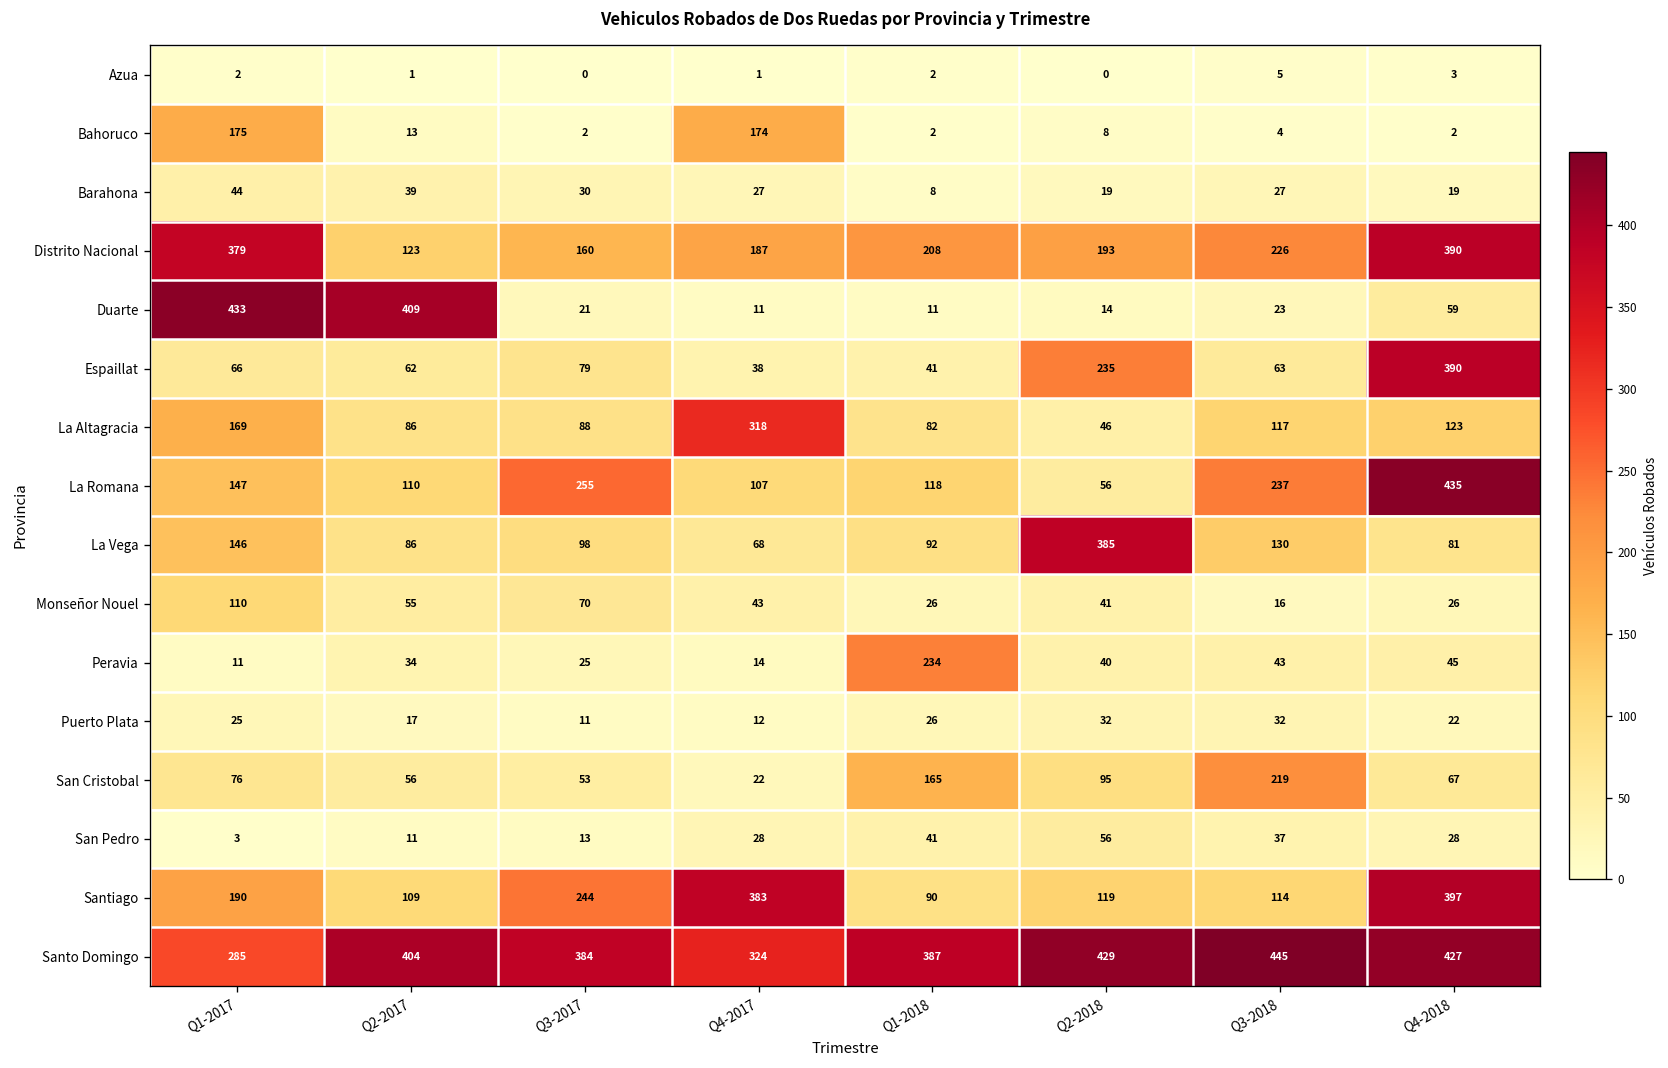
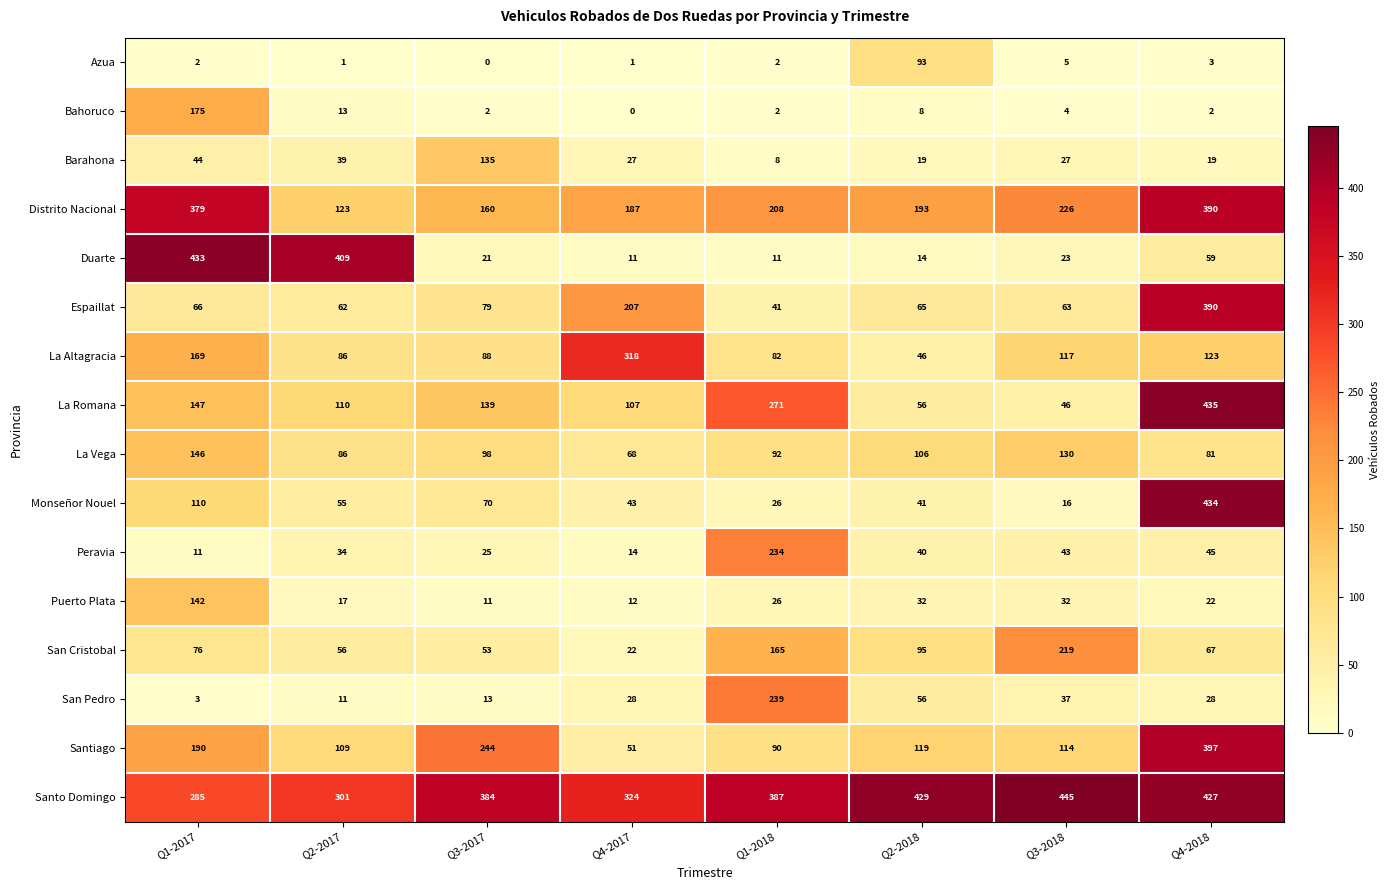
  {
    "Azua": {
      "Q1-2017": 2,
      "Q2-2017": 1,
      "Q3-2017": 0,
      "Q4-2017": 1,
      "Q1-2018": 2,
-     "Q2-2018": 0,
+     "Q2-2018": 93,
      "Q3-2018": 5,
      "Q4-2018": 3
    },
    "Bahoruco": {
      "Q1-2017": 175,
      "Q2-2017": 13,
      "Q3-2017": 2,
-     "Q4-2017": 174,
+     "Q4-2017": 0,
      "Q1-2018": 2,
      "Q2-2018": 8,
      "Q3-2018": 4,
      "Q4-2018": 2
    },
    "Barahona": {
      "Q1-2017": 44,
      "Q2-2017": 39,
-     "Q3-2017": 30,
+     "Q3-2017": 135,
      "Q4-2017": 27,
      "Q1-2018": 8,
      "Q2-2018": 19,
      "Q3-2018": 27,
      "Q4-2018": 19
    },
    "Distrito Nacional": {
      "Q1-2017": 379,
      "Q2-2017": 123,
      "Q3-2017": 160,
      "Q4-2017": 187,
      "Q1-2018": 208,
      "Q2-2018": 193,
      "Q3-2018": 226,
      "Q4-2018": 390
    },
    "Duarte": {
      "Q1-2017": 433,
      "Q2-2017": 409,
      "Q3-2017": 21,
      "Q4-2017": 11,
      "Q1-2018": 11,
      "Q2-2018": 14,
      "Q3-2018": 23,
      "Q4-2018": 59
    },
    "Espaillat": {
      "Q1-2017": 66,
      "Q2-2017": 62,
      "Q3-2017": 79,
-     "Q4-2017": 38,
+     "Q4-2017": 207,
      "Q1-2018": 41,
-     "Q2-2018": 235,
+     "Q2-2018": 65,
      "Q3-2018": 63,
      "Q4-2018": 390
    },
    "La Altagracia": {
      "Q1-2017": 169,
      "Q2-2017": 86,
      "Q3-2017": 88,
      "Q4-2017": 318,
      "Q1-2018": 82,
      "Q2-2018": 46,
      "Q3-2018": 117,
      "Q4-2018": 123
    },
    "La Romana": {
      "Q1-2017": 147,
      "Q2-2017": 110,
-     "Q3-2017": 255,
+     "Q3-2017": 139,
      "Q4-2017": 107,
-     "Q1-2018": 118,
+     "Q1-2018": 271,
      "Q2-2018": 56,
-     "Q3-2018": 237,
+     "Q3-2018": 46,
      "Q4-2018": 435
    },
    "La Vega": {
      "Q1-2017": 146,
      "Q2-2017": 86,
      "Q3-2017": 98,
      "Q4-2017": 68,
      "Q1-2018": 92,
-     "Q2-2018": 385,
+     "Q2-2018": 106,
      "Q3-2018": 130,
      "Q4-2018": 81
    },
    "Monseñor Nouel": {
      "Q1-2017": 110,
      "Q2-2017": 55,
      "Q3-2017": 70,
      "Q4-2017": 43,
      "Q1-2018": 26,
      "Q2-2018": 41,
      "Q3-2018": 16,
-     "Q4-2018": 26
+     "Q4-2018": 434
    },
    "Peravia": {
      "Q1-2017": 11,
      "Q2-2017": 34,
      "Q3-2017": 25,
      "Q4-2017": 14,
      "Q1-2018": 234,
      "Q2-2018": 40,
      "Q3-2018": 43,
      "Q4-2018": 45
    },
    "Puerto Plata": {
-     "Q1-2017": 25,
+     "Q1-2017": 142,
      "Q2-2017": 17,
      "Q3-2017": 11,
      "Q4-2017": 12,
      "Q1-2018": 26,
      "Q2-2018": 32,
      "Q3-2018": 32,
      "Q4-2018": 22
    },
    "San Cristobal": {
      "Q1-2017": 76,
      "Q2-2017": 56,
      "Q3-2017": 53,
      "Q4-2017": 22,
      "Q1-2018": 165,
      "Q2-2018": 95,
      "Q3-2018": 219,
      "Q4-2018": 67
    },
    "San Pedro": {
      "Q1-2017": 3,
      "Q2-2017": 11,
      "Q3-2017": 13,
      "Q4-2017": 28,
-     "Q1-2018": 41,
+     "Q1-2018": 239,
      "Q2-2018": 56,
      "Q3-2018": 37,
      "Q4-2018": 28
    },
    "Santiago": {
      "Q1-2017": 190,
      "Q2-2017": 109,
      "Q3-2017": 244,
-     "Q4-2017": 383,
+     "Q4-2017": 51,
      "Q1-2018": 90,
      "Q2-2018": 119,
      "Q3-2018": 114,
      "Q4-2018": 397
    },
    "Santo Domingo": {
      "Q1-2017": 285,
-     "Q2-2017": 404,
+     "Q2-2017": 301,
      "Q3-2017": 384,
      "Q4-2017": 324,
      "Q1-2018": 387,
      "Q2-2018": 429,
      "Q3-2018": 445,
      "Q4-2018": 427
    }
  }
